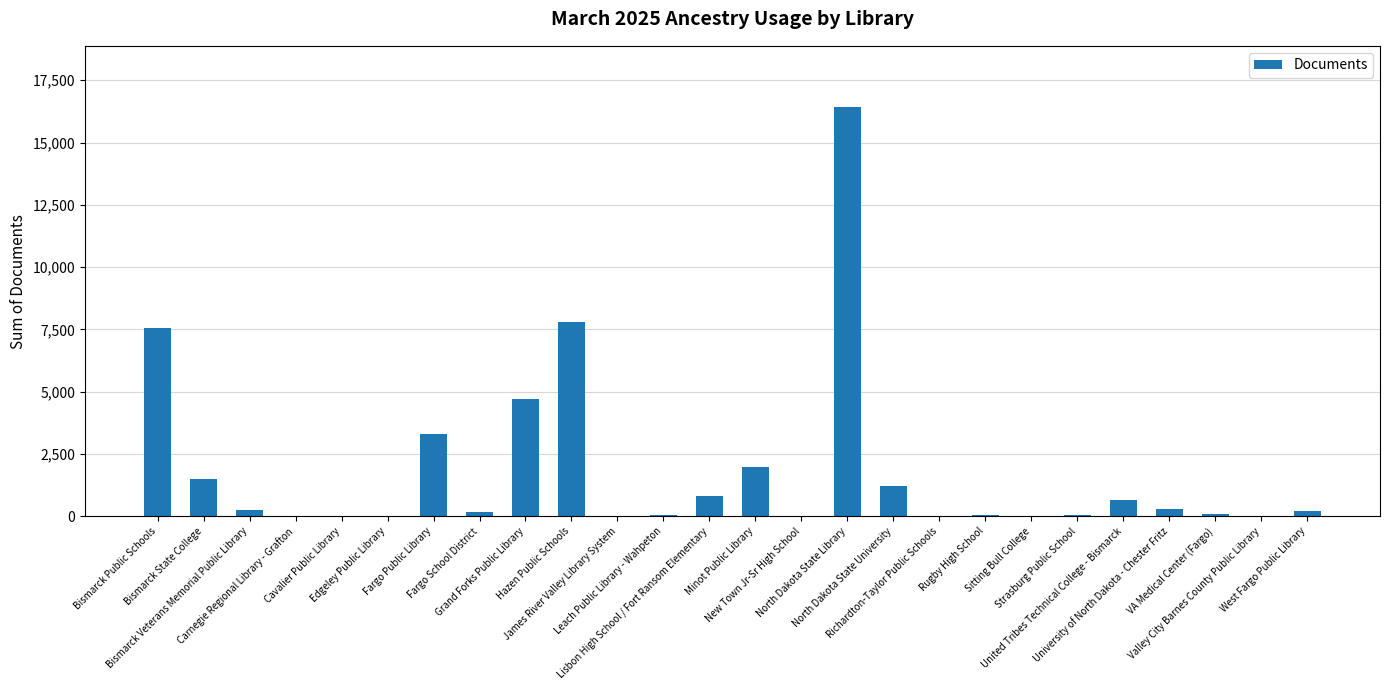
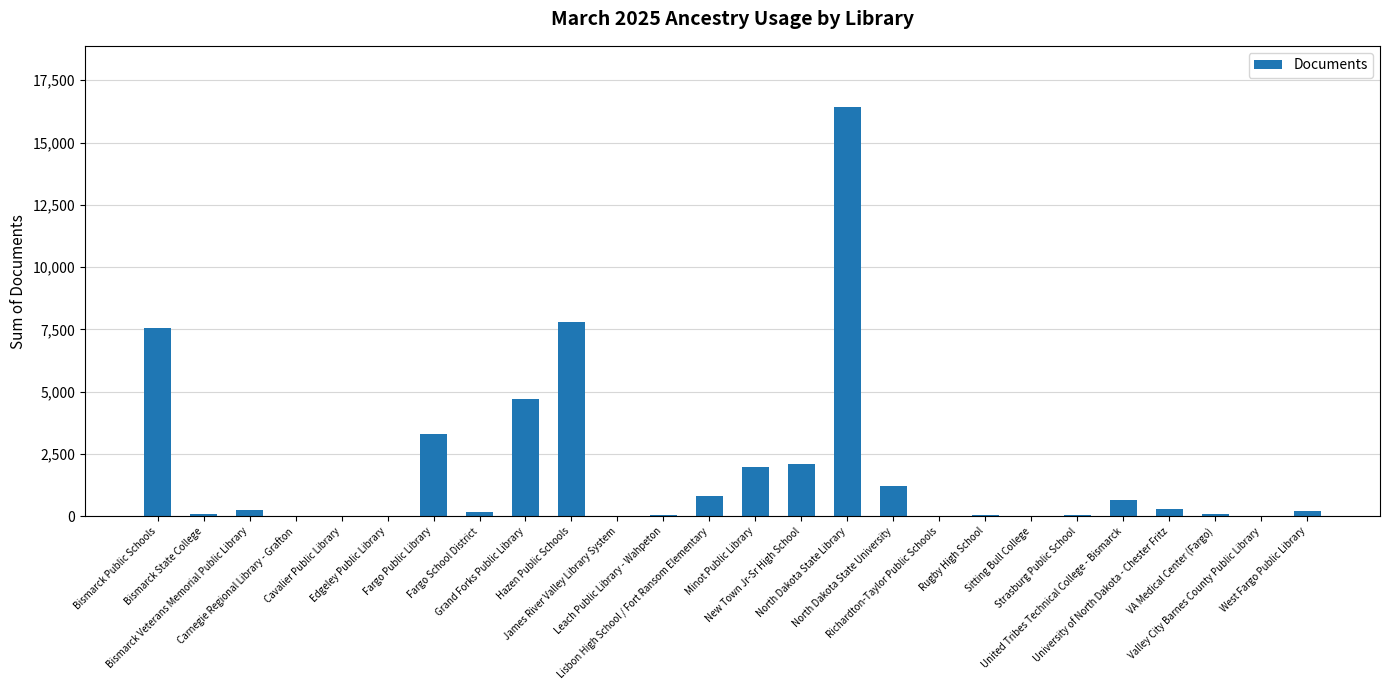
  {
    "Bismarck Public Schools": "7,500",
-   "Bismarck State College": "1,500",
+   "Bismarck State College": "100",
    "Bismarck Veterans Memorial Public Library": "200",
    "Fargo Public Library": "3,300",
    "Fargo School District": "200",
    "Grand Forks Public Library": "4,700",
    "Hazen Public Schools": "7,800",
    "Lisbon High School / Fort Ransom Elementary": "800",
    "Minot Public Library": "2,000",
-   "New Town Jr-Sr High School": "0",
+   "New Town Jr-Sr High School": "2,100",
    "North Dakota State Library": "16,400",
    "North Dakota State University": "1,200",
    "United Tribes Technical College - Bismarck": "700",
    "University of North Dakota - Chester Fritz": "300",
    "West Fargo Public Library": "200"
  }
